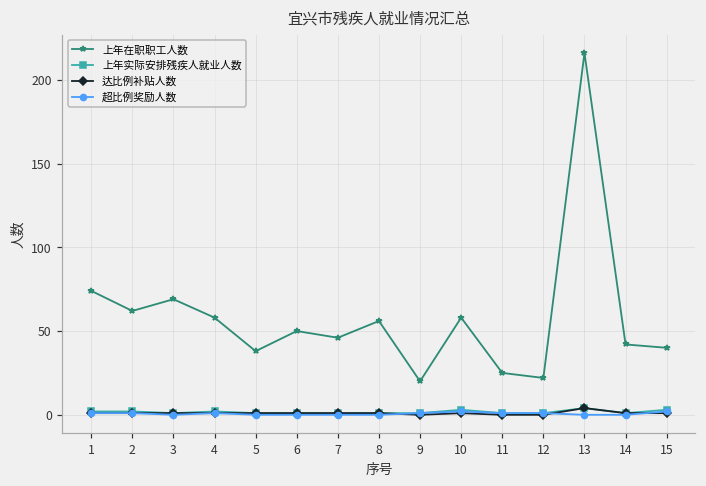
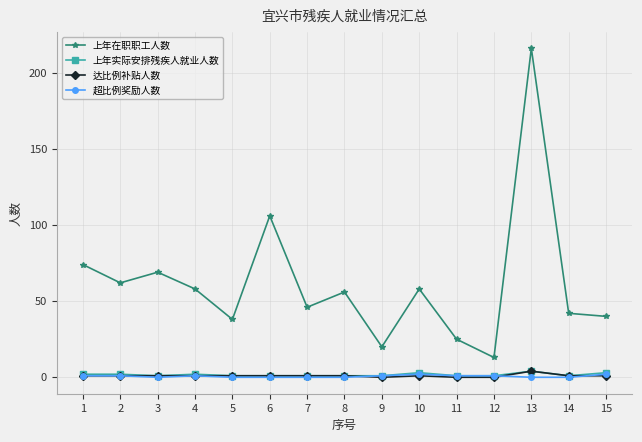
  {
    "上年在职职工人数": {
      "1": 74,
      "2": 62,
      "3": 69,
      "4": 58,
      "5": 38,
-     "6": 50,
+     "6": 106,
      "7": 46,
      "8": 56,
      "9": 20,
      "10": 58,
      "11": 25,
-     "12": 22,
+     "12": 13,
      "13": 216,
      "14": 42,
      "15": 40
    },
    "超比例奖励人数": {
      "13": 0
    }
  }
